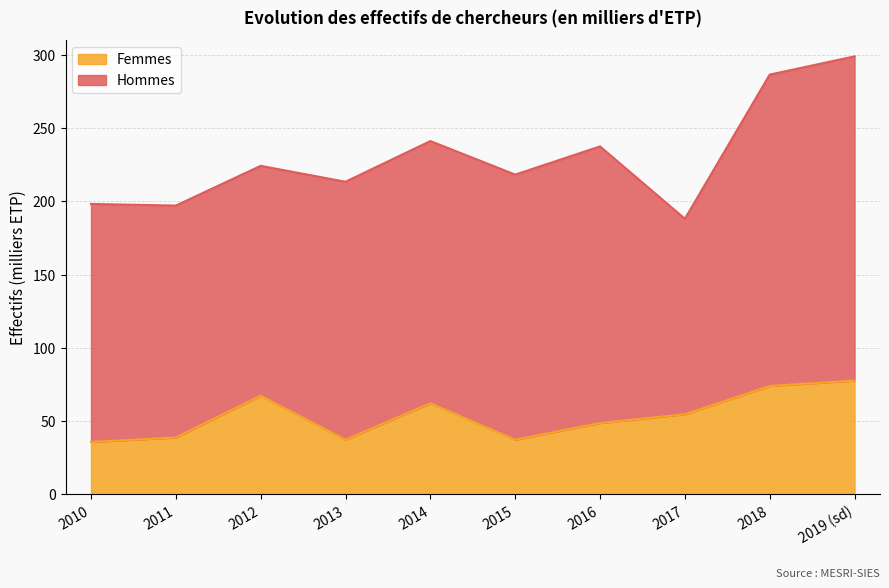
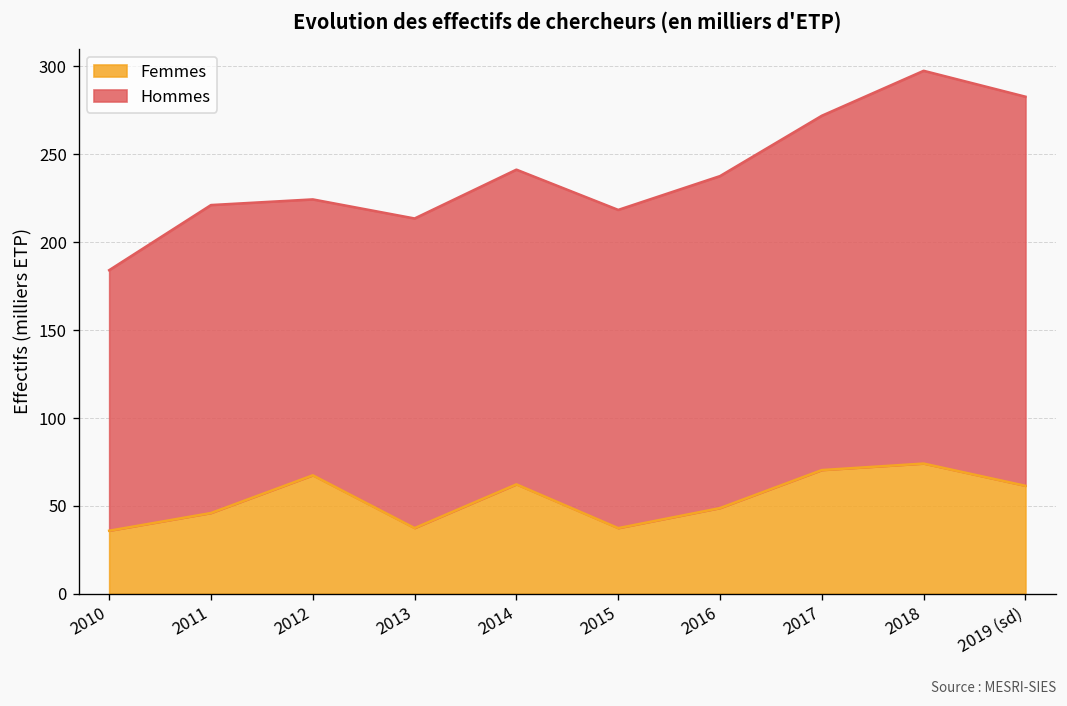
  {
    "Femmes": {
      "2010": 36,
-     "2011": 39,
+     "2011": 46,
      "2012": 67,
      "2013": 37,
      "2014": 62,
      "2015": 37,
      "2016": 49,
-     "2017": 55,
+     "2017": 70,
      "2018": 74,
-     "2019 (sd)": 78
+     "2019 (sd)": 61
    },
    "Hommes": {
-     "2010": 162,
-     "2011": 158,
+     "2010": 148,
+     "2011": 175,
      "2012": 157,
      "2013": 176,
      "2014": 179,
      "2015": 181,
      "2016": 189,
-     "2017": 133,
-     "2018": 213,
+     "2017": 202,
+     "2018": 223,
      "2019 (sd)": 221
    }
  }
